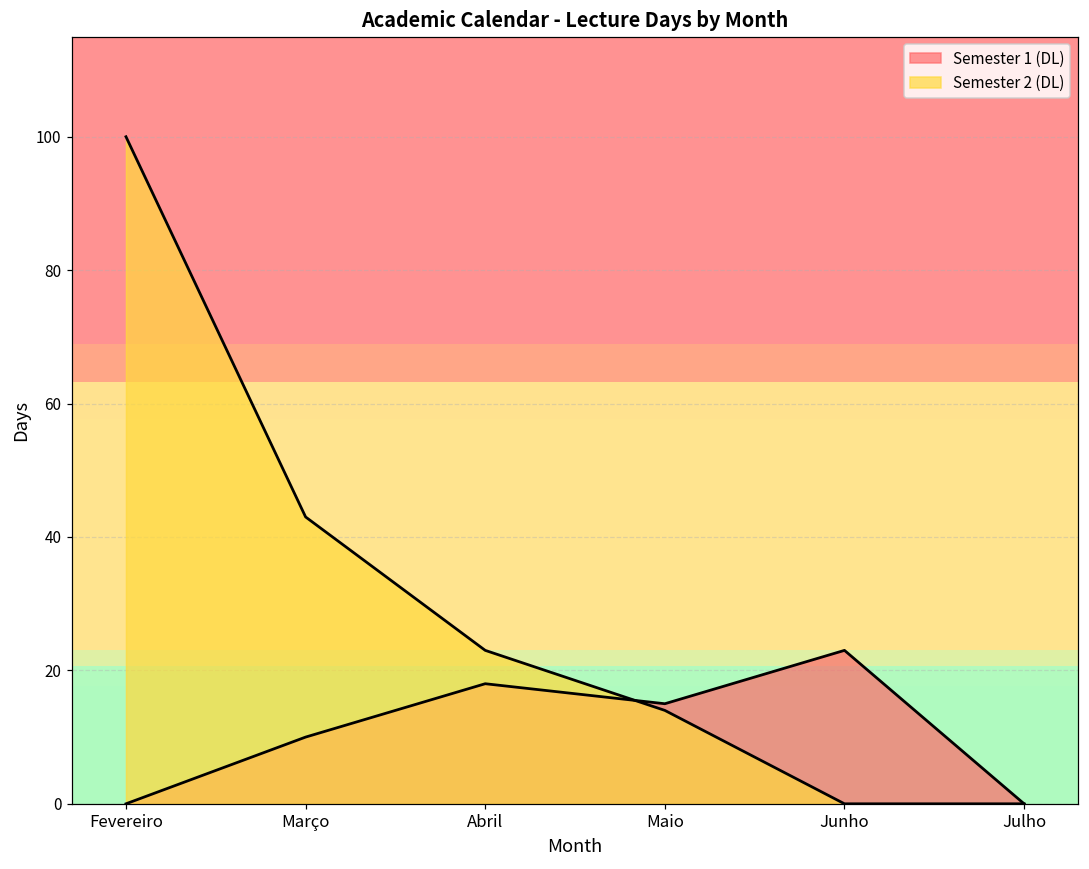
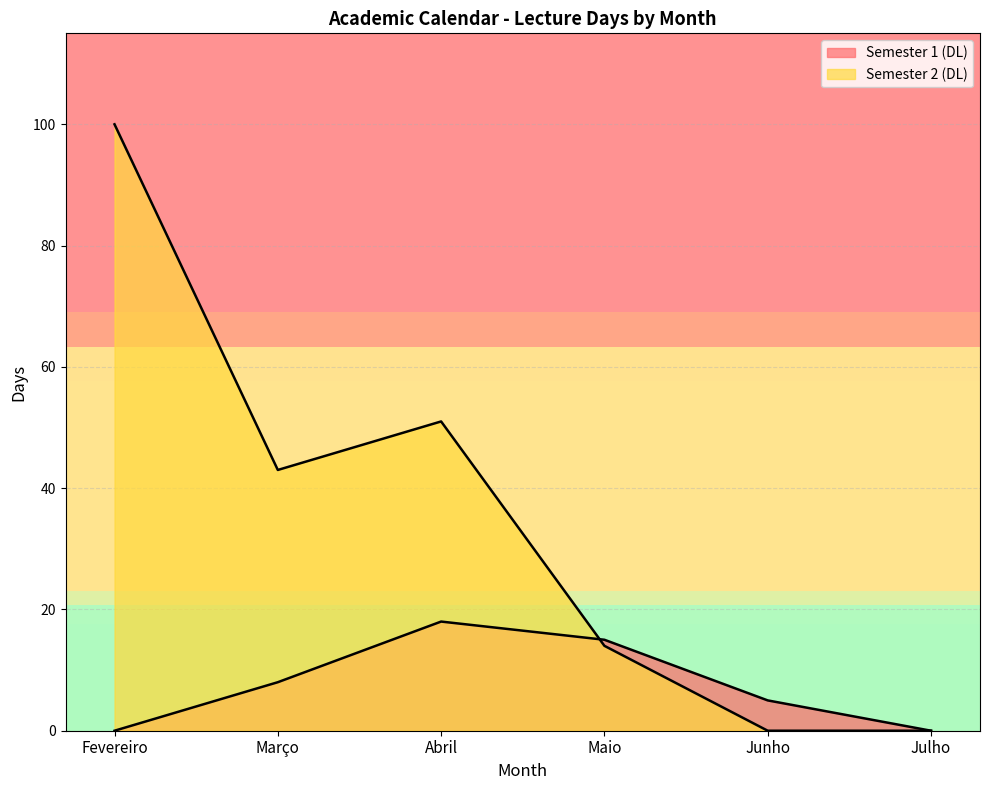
  {
    "Semester 1 (DL)": {
      "Fevereiro": 0,
-     "Março": 10,
+     "Março": 8,
      "Abril": 18,
      "Maio": 15,
-     "Junho": 23
+     "Junho": 5
    },
    "Semester 2 (DL)": {
      "Fevereiro": 100,
      "Março": 43,
-     "Abril": 23,
+     "Abril": 51,
      "Maio": 14,
      "Junho": 0
    }
  }
